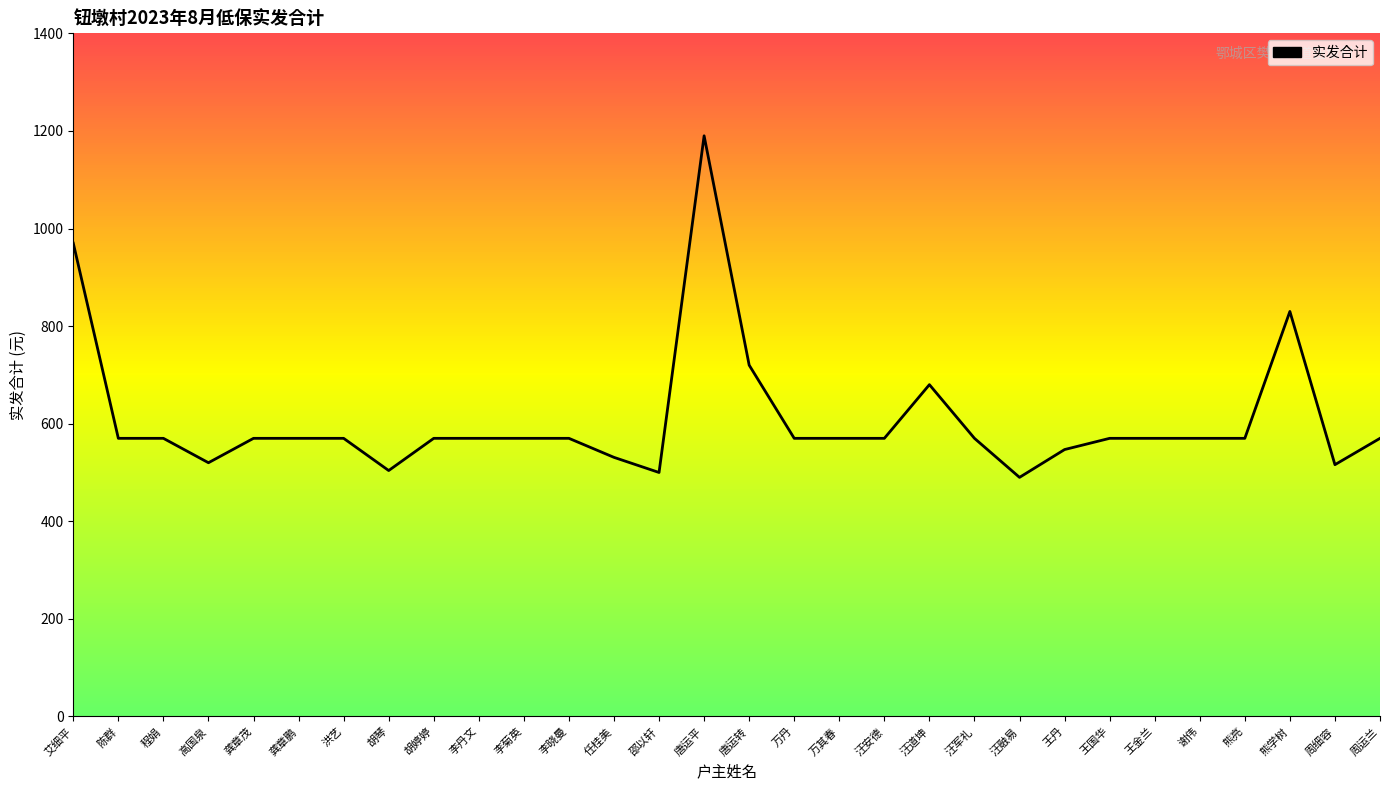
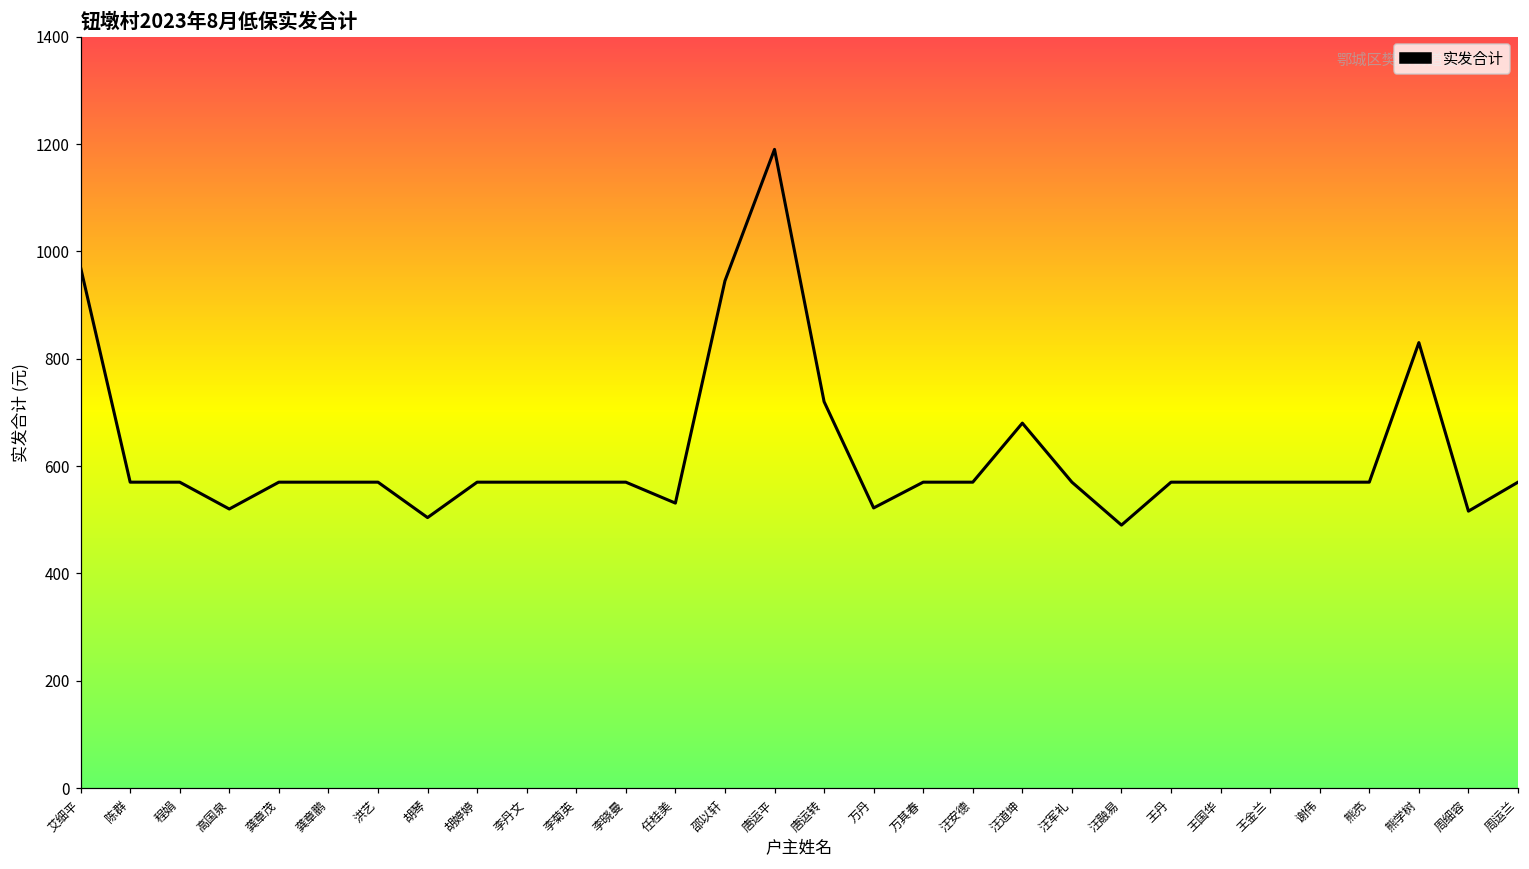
  {
    "艾细平": 970,
    "陈群": 570,
    "程娟": 570,
    "高国泉": 520,
    "龚章茂": 570,
    "龚章鹏": 570,
    "洪艺": 570,
    "胡琴": 500,
    "胡婷婷": 570,
    "李丹文": 570,
    "李菊英": 570,
    "李晓曼": 570,
    "任桂美": 530,
-   "邵以轩": 500,
+   "邵以轩": 950,
    "唐运平": 1190,
    "唐运转": 720,
-   "万丹": 570,
+   "万丹": 520,
    "万其春": 570,
    "汪安德": 570,
    "汪道坤": 680,
    "汪军礼": 570,
    "汪融易": 490,
-   "王丹": 550,
+   "王丹": 570,
    "王国华": 570,
    "王金兰": 570,
    "谢伟": 570,
    "熊亮": 570,
    "熊学树": 830,
    "周细容": 520,
    "周运兰": 570
  }
